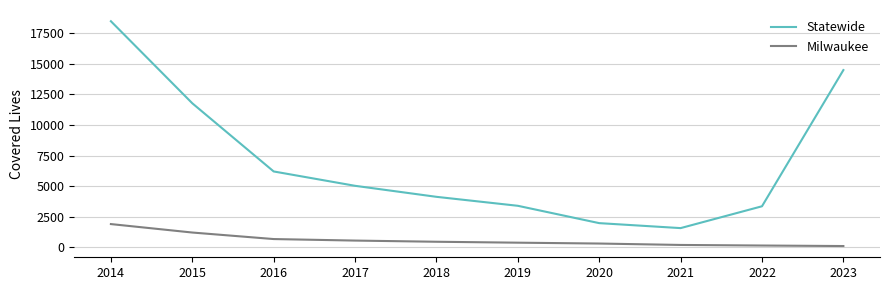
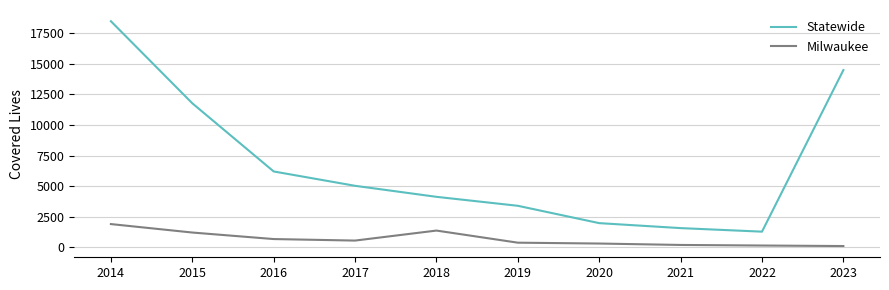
  {
    "Statewide": {
      "2014": 18500,
      "2015": 11800,
      "2016": 6200,
      "2017": 5000,
      "2018": 4100,
      "2019": 3400,
      "2020": 2000,
      "2021": 1600,
-     "2022": 3400,
+     "2022": 1300,
      "2023": 14500
    },
    "Milwaukee": {
      "2014": 1900,
      "2015": 1200,
      "2016": 700,
      "2017": 600,
-     "2018": 500,
+     "2018": 1400,
      "2019": 400,
      "2020": 300,
      "2021": 200,
      "2022": 200,
      "2023": 100
    }
  }
